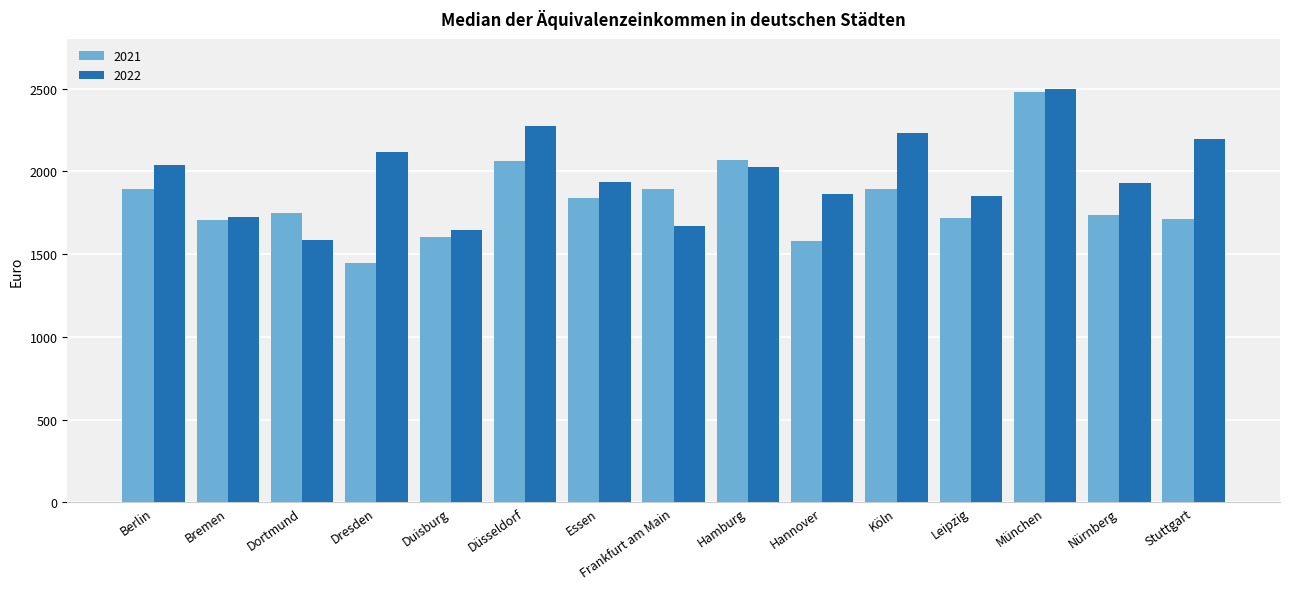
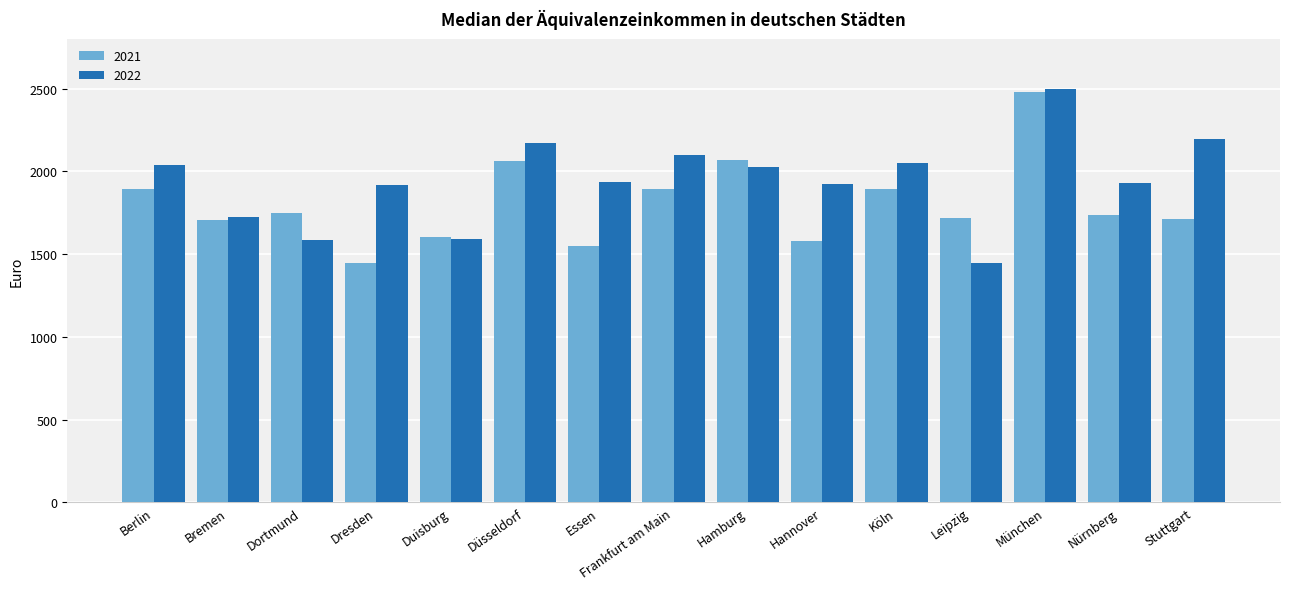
  {
    "2021": {
      "Berlin": 1890,
      "Bremen": 1710,
      "Dortmund": 1750,
      "Dresden": 1450,
      "Duisburg": 1600,
      "Düsseldorf": 2060,
-     "Essen": 1840,
+     "Essen": 1550,
      "Frankfurt am Main": 1900,
      "Hamburg": 2070,
      "Hannover": 1580,
      "Köln": 1900,
      "Leipzig": 1720,
      "München": 2480,
      "Nürnberg": 1740,
      "Stuttgart": 1710
    },
    "2022": {
      "Berlin": 2040,
      "Bremen": 1730,
      "Dortmund": 1580,
-     "Dresden": 2120,
-     "Duisburg": 1650,
-     "Düsseldorf": 2270,
+     "Dresden": 1920,
+     "Duisburg": 1590,
+     "Düsseldorf": 2170,
      "Essen": 1940,
-     "Frankfurt am Main": 1670,
+     "Frankfurt am Main": 2100,
      "Hamburg": 2030,
-     "Hannover": 1870,
-     "Köln": 2230,
-     "Leipzig": 1850,
+     "Hannover": 1920,
+     "Köln": 2050,
+     "Leipzig": 1450,
      "München": 2500,
      "Nürnberg": 1930,
      "Stuttgart": 2200
    }
  }
